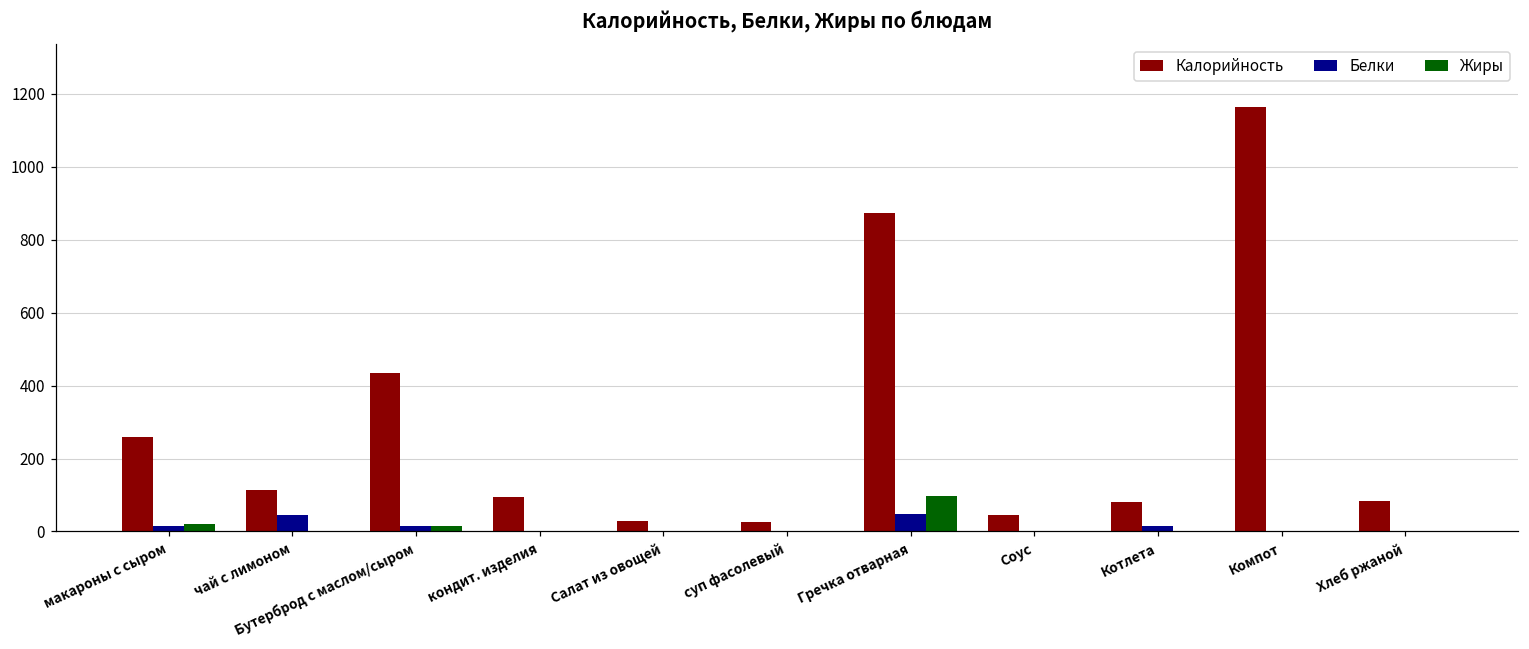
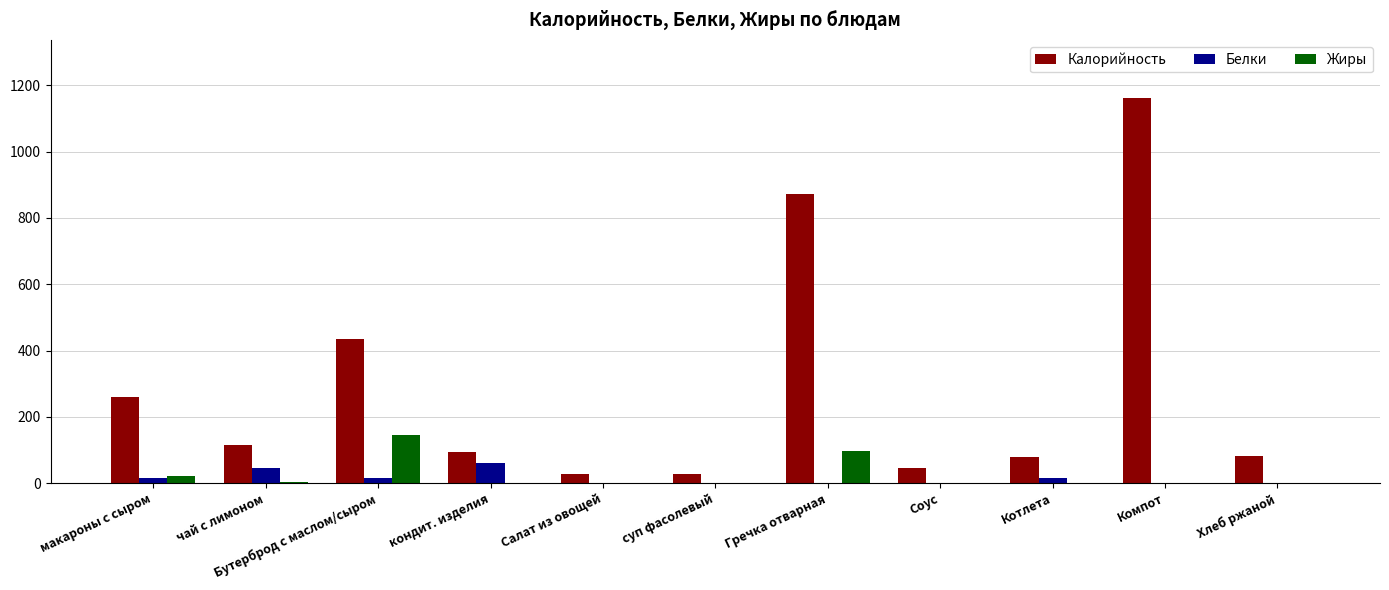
  {
    "Калорийность": {
      "макароны с сыром": 260,
      "чай с лимоном": 110,
      "Бутерброд с маслом/сыром": 430,
      "кондит. изделия": 90,
      "Салат из овощей": 30,
      "суп фасолевый": 30,
      "Гречка отварная": 870,
      "Соус": 40,
      "Котлета": 80,
      "Компот": 1160,
      "Хлеб ржаной": 80
    },
    "Белки": {
      "макароны с сыром": 10,
      "чай с лимоном": 50,
      "Бутерброд с маслом/сыром": 20,
-     "кондит. изделия": 0,
-     "Гречка отварная": 50,
+     "кондит. изделия": 60,
+     "Гречка отварная": 0,
      "Котлета": 10
    },
    "Жиры": {
      "макароны с сыром": 20,
-     "Бутерброд с маслом/сыром": 10,
+     "Бутерброд с маслом/сыром": 140,
      "Гречка отварная": 100,
      "Соус": 0,
      "Котлета": 0,
      "Компот": 0
    }
  }
